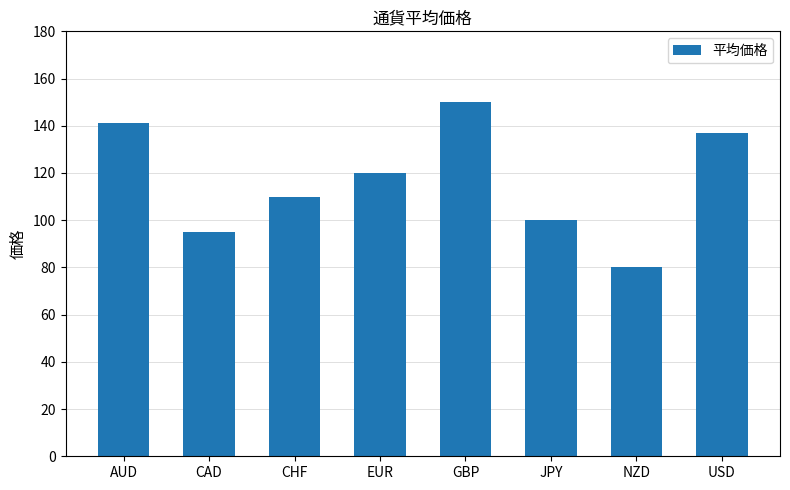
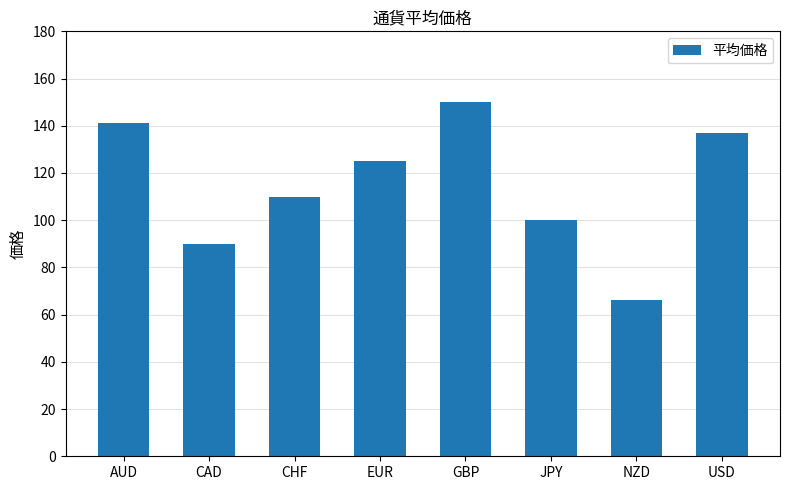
  {
    "AUD": 141,
-   "CAD": 95,
+   "CAD": 90,
    "CHF": 110,
-   "EUR": 120,
+   "EUR": 125,
    "GBP": 150,
    "JPY": 100,
-   "NZD": 80,
+   "NZD": 66,
    "USD": 137
  }
